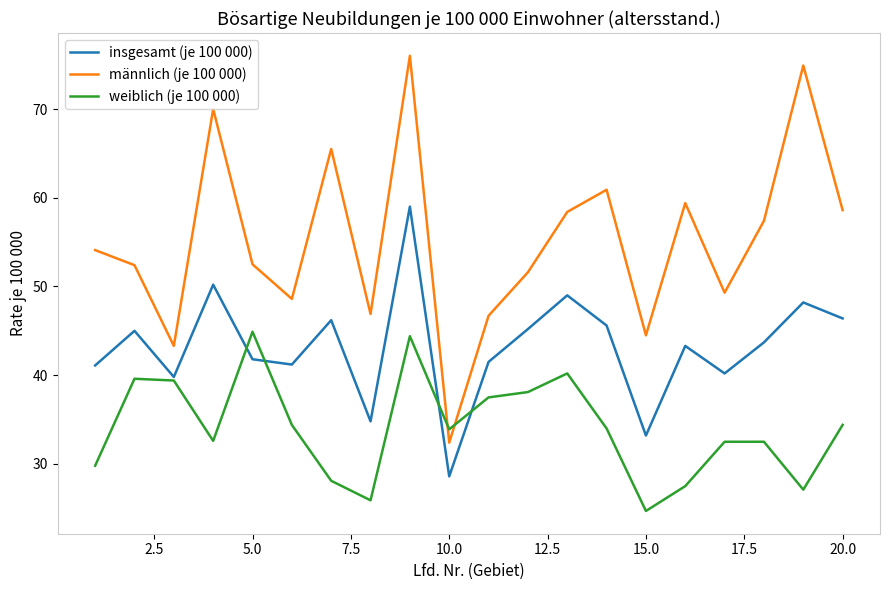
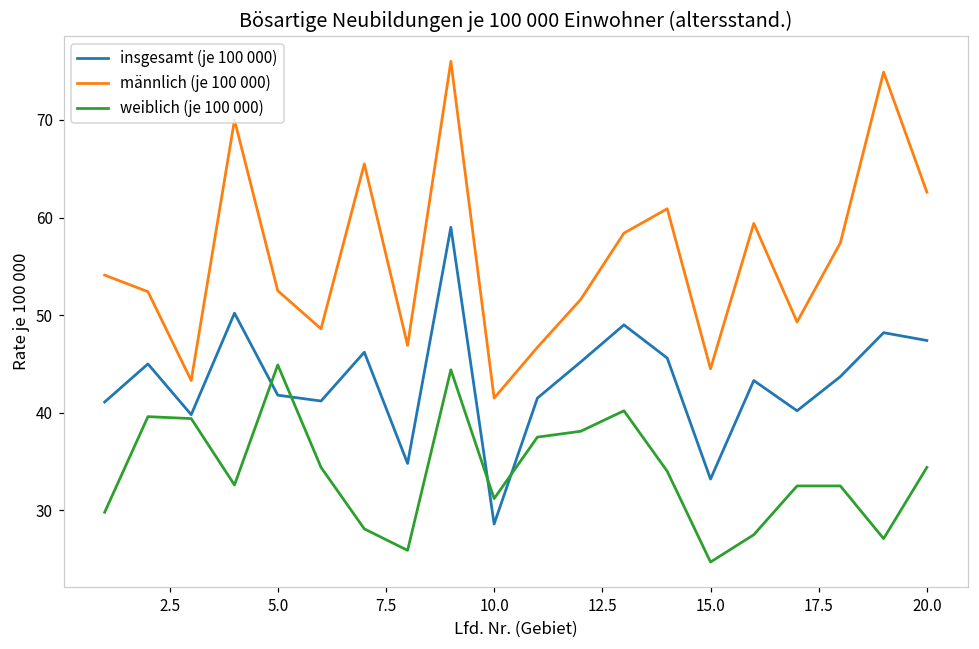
  {
    "insgesamt (je 100 000)": {
      "5.0": 42,
      "10.0": 29,
      "15.0": 33,
-     "20.0": 46
+     "20.0": 47
    },
    "männlich (je 100 000)": {
      "5.0": 53,
-     "10.0": 32,
+     "10.0": 42,
      "15.0": 45,
-     "20.0": 59
+     "20.0": 63
    },
    "weiblich (je 100 000)": {
      "5.0": 45,
-     "10.0": 34,
+     "10.0": 31,
      "15.0": 25,
      "20.0": 34
    }
  }
